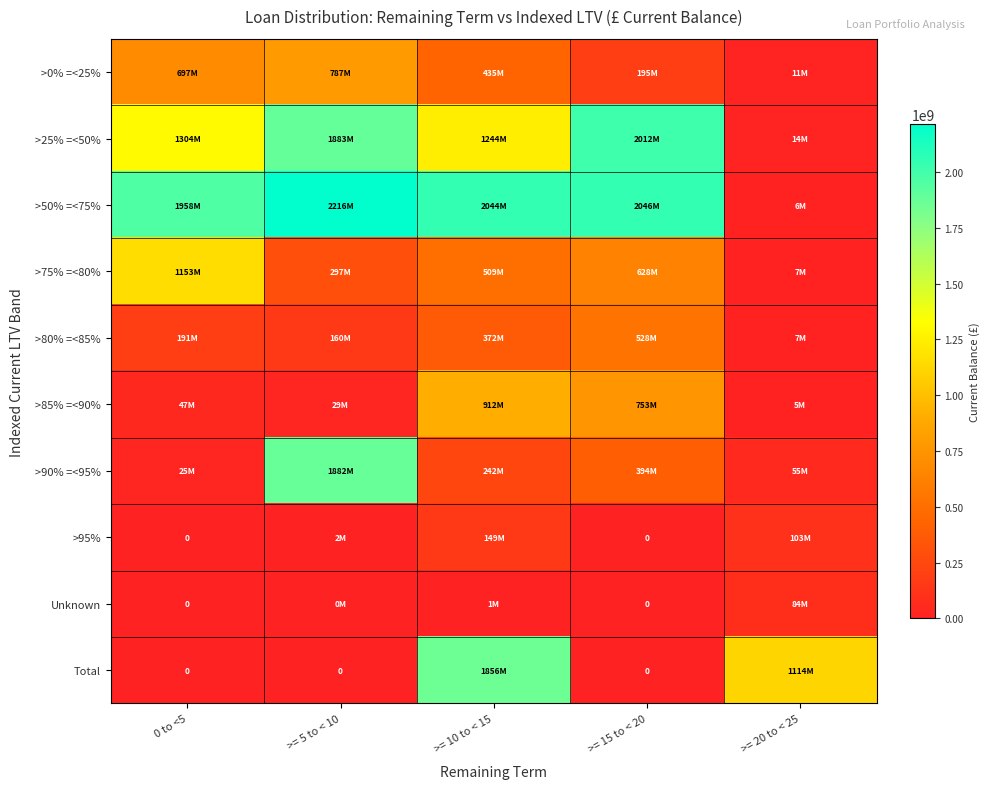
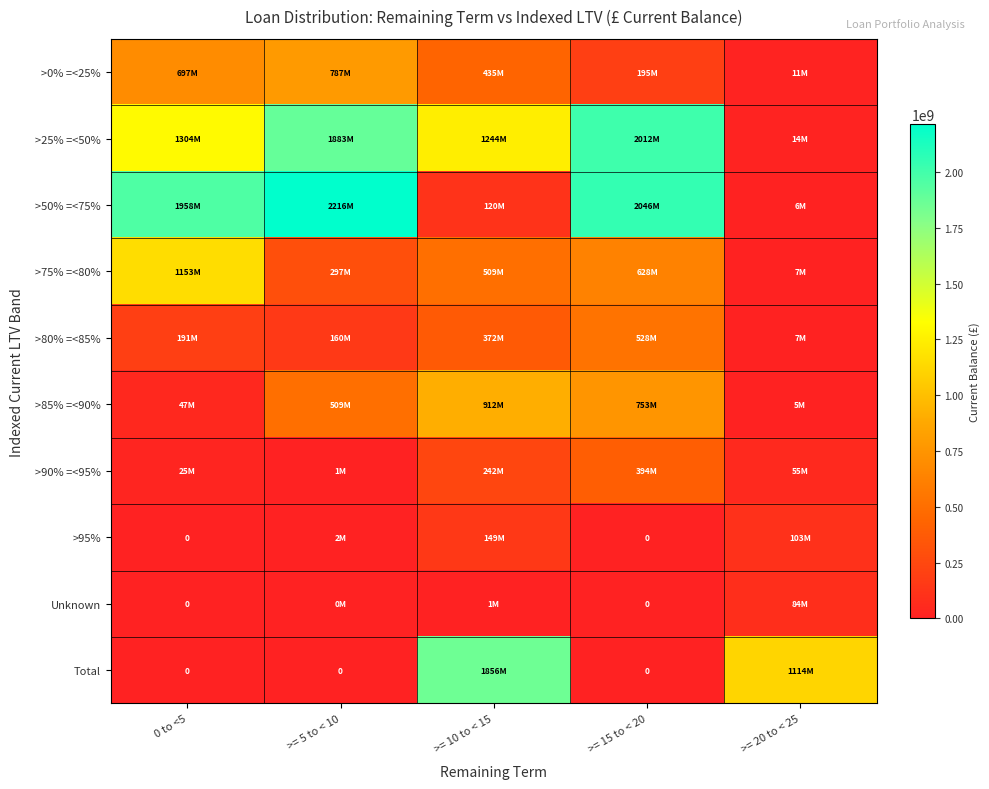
  {
    ">0% =<25%": {
      "0 to <5": "697M",
      ">= 5 to < 10": "787M",
      ">= 10 to < 15": "435M",
      ">= 15 to < 20": "195M",
      ">= 20 to < 25": "11M"
    },
    ">25% =<50%": {
      "0 to <5": "1304M",
      ">= 5 to < 10": "1883M",
      ">= 10 to < 15": "1244M",
      ">= 15 to < 20": "2012M",
      ">= 20 to < 25": "14M"
    },
    ">50% =<75%": {
      "0 to <5": "1958M",
      ">= 5 to < 10": "2216M",
-     ">= 10 to < 15": "2044M",
+     ">= 10 to < 15": "120M",
      ">= 15 to < 20": "2046M",
      ">= 20 to < 25": "6M"
    },
    ">75% =<80%": {
      "0 to <5": "1153M",
      ">= 5 to < 10": "297M",
      ">= 10 to < 15": "509M",
      ">= 15 to < 20": "628M",
      ">= 20 to < 25": "7M"
    },
    ">80% =<85%": {
      "0 to <5": "191M",
      ">= 5 to < 10": "160M",
      ">= 10 to < 15": "372M",
      ">= 15 to < 20": "528M",
      ">= 20 to < 25": "7M"
    },
    ">85% =<90%": {
      "0 to <5": "47M",
-     ">= 5 to < 10": "29M",
+     ">= 5 to < 10": "509M",
      ">= 10 to < 15": "912M",
      ">= 15 to < 20": "753M",
      ">= 20 to < 25": "5M"
    },
    ">90% =<95%": {
      "0 to <5": "25M",
-     ">= 5 to < 10": "1882M",
+     ">= 5 to < 10": "1M",
      ">= 10 to < 15": "242M",
      ">= 15 to < 20": "394M",
      ">= 20 to < 25": "55M"
    },
    ">95%": {
      "0 to <5": "0",
      ">= 5 to < 10": "2M",
      ">= 10 to < 15": "149M",
      ">= 15 to < 20": "0",
      ">= 20 to < 25": "103M"
    },
    "Unknown": {
      "0 to <5": "0",
      ">= 5 to < 10": "0M",
      ">= 10 to < 15": "1M",
      ">= 15 to < 20": "0",
      ">= 20 to < 25": "84M"
    },
    "Total": {
      "0 to <5": "0",
      ">= 5 to < 10": "0",
      ">= 10 to < 15": "1856M",
      ">= 15 to < 20": "0",
      ">= 20 to < 25": "1114M"
    }
  }
